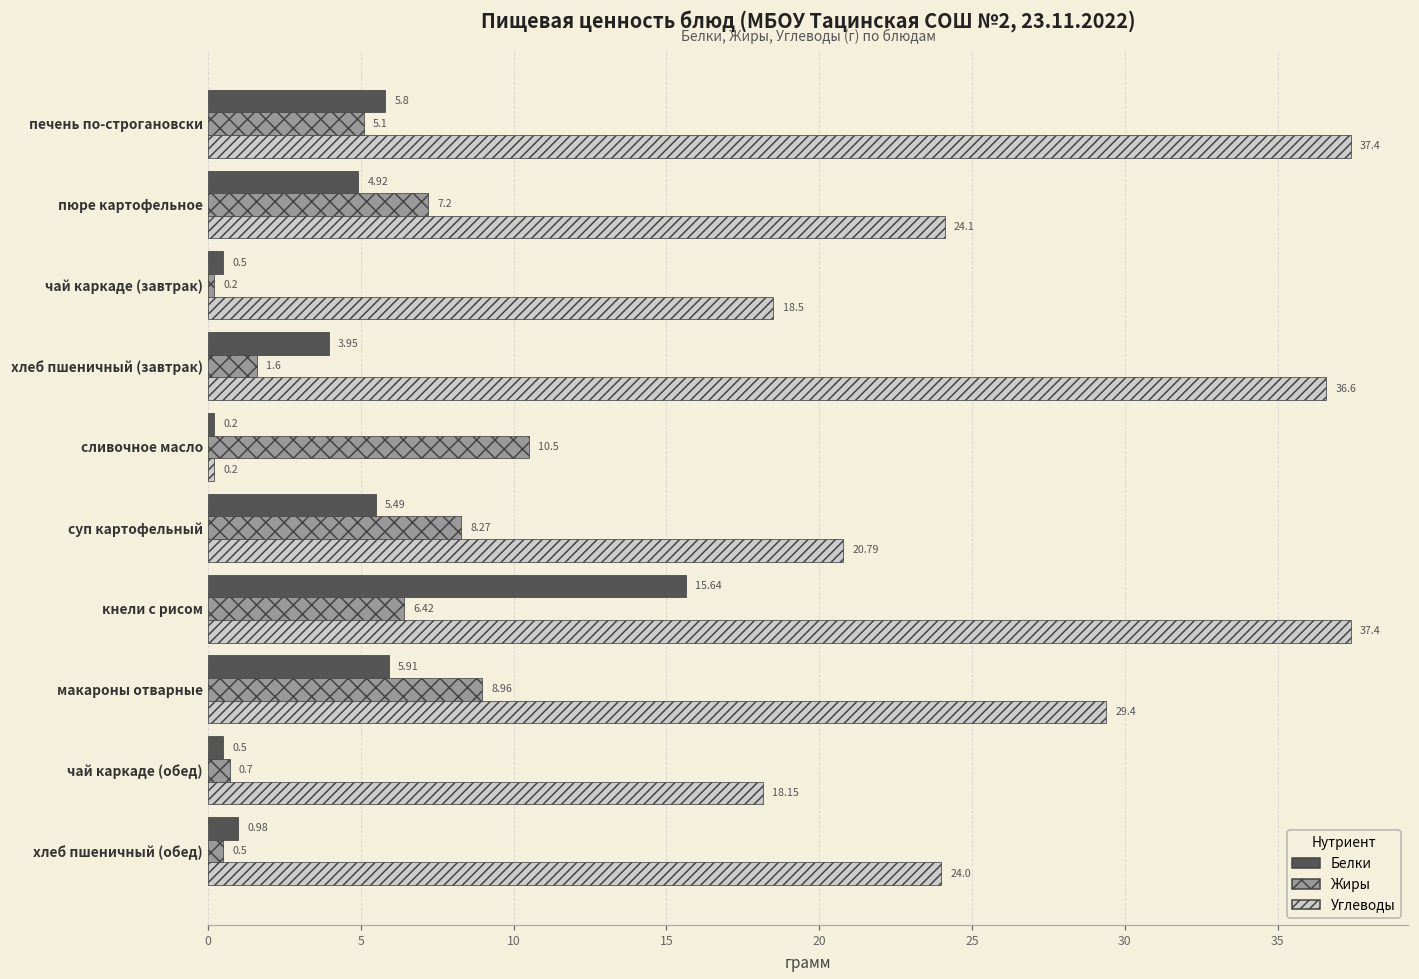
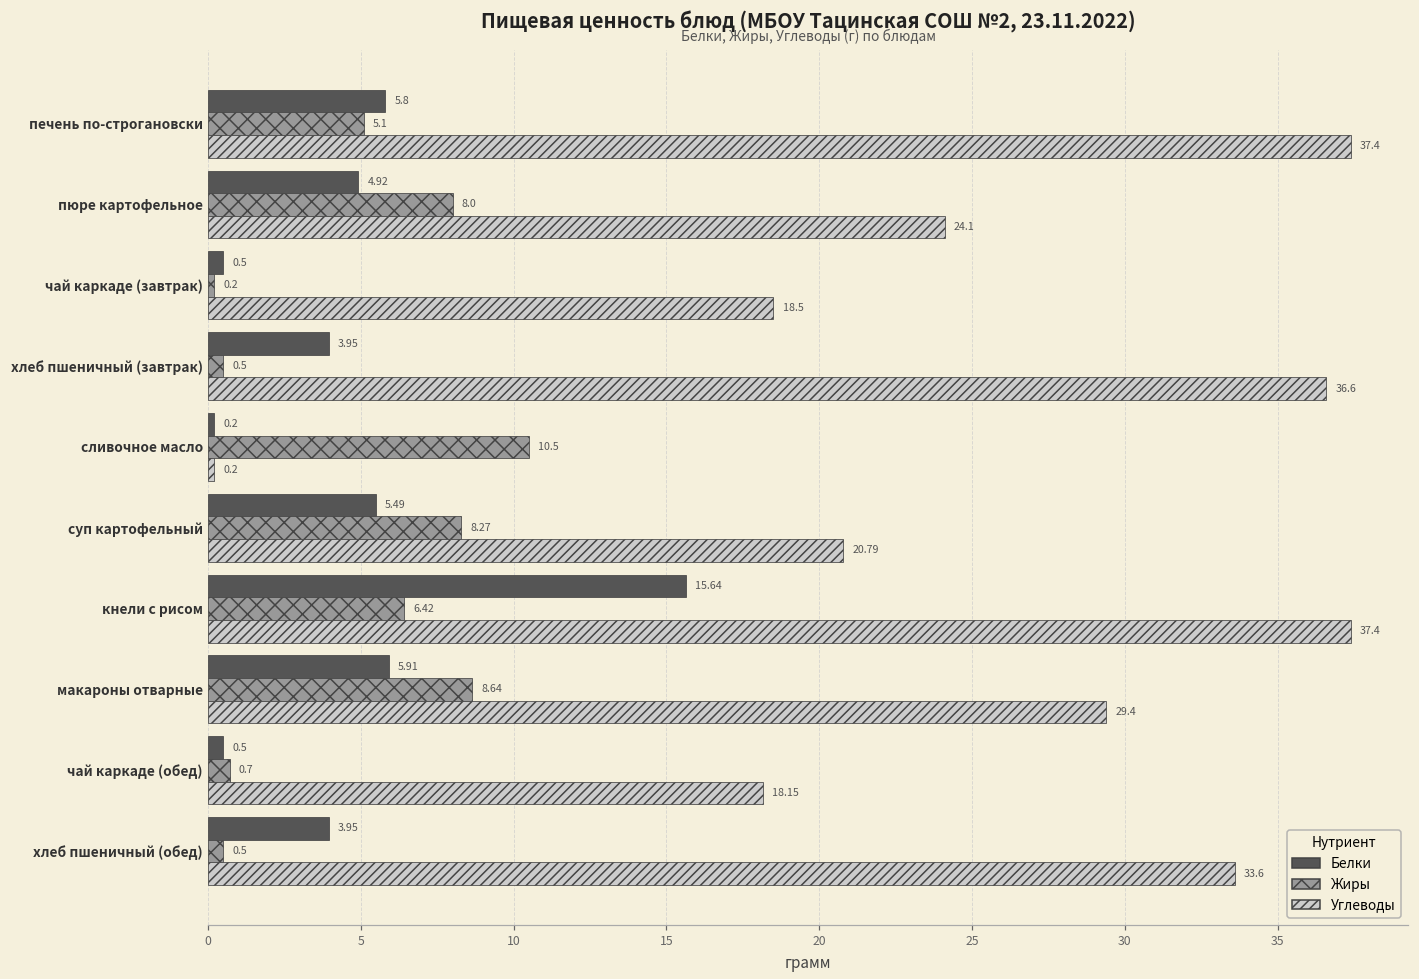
  {
    "Белки": {
      "печень по-строгановски": 5.8,
      "пюре картофельное": 4.92,
      "чай каркаде (завтрак)": 0.5,
      "хлеб пшеничный (завтрак)": 3.95,
      "сливочное масло": 0.2,
      "суп картофельный": 5.49,
      "кнели с рисом": 15.64,
      "макароны отварные": 5.91,
      "чай каркаде (обед)": 0.5,
-     "хлеб пшеничный (обед)": 0.98
+     "хлеб пшеничный (обед)": 3.95
    },
    "Жиры": {
      "печень по-строгановски": 5.1,
-     "пюре картофельное": 7.2,
+     "пюре картофельное": 8.0,
      "чай каркаде (завтрак)": 0.2,
-     "хлеб пшеничный (завтрак)": 1.6,
+     "хлеб пшеничный (завтрак)": 0.5,
      "сливочное масло": 10.5,
      "суп картофельный": 8.27,
      "кнели с рисом": 6.42,
-     "макароны отварные": 8.96,
+     "макароны отварные": 8.64,
      "чай каркаде (обед)": 0.7,
      "хлеб пшеничный (обед)": 0.5
    },
    "Углеводы": {
      "печень по-строгановски": 37.4,
      "пюре картофельное": 24.1,
      "чай каркаде (завтрак)": 18.5,
      "хлеб пшеничный (завтрак)": 36.6,
      "сливочное масло": 0.2,
      "суп картофельный": 20.79,
      "кнели с рисом": 37.4,
      "макароны отварные": 29.4,
      "чай каркаде (обед)": 18.15,
-     "хлеб пшеничный (обед)": 24.0
+     "хлеб пшеничный (обед)": 33.6
    }
  }
